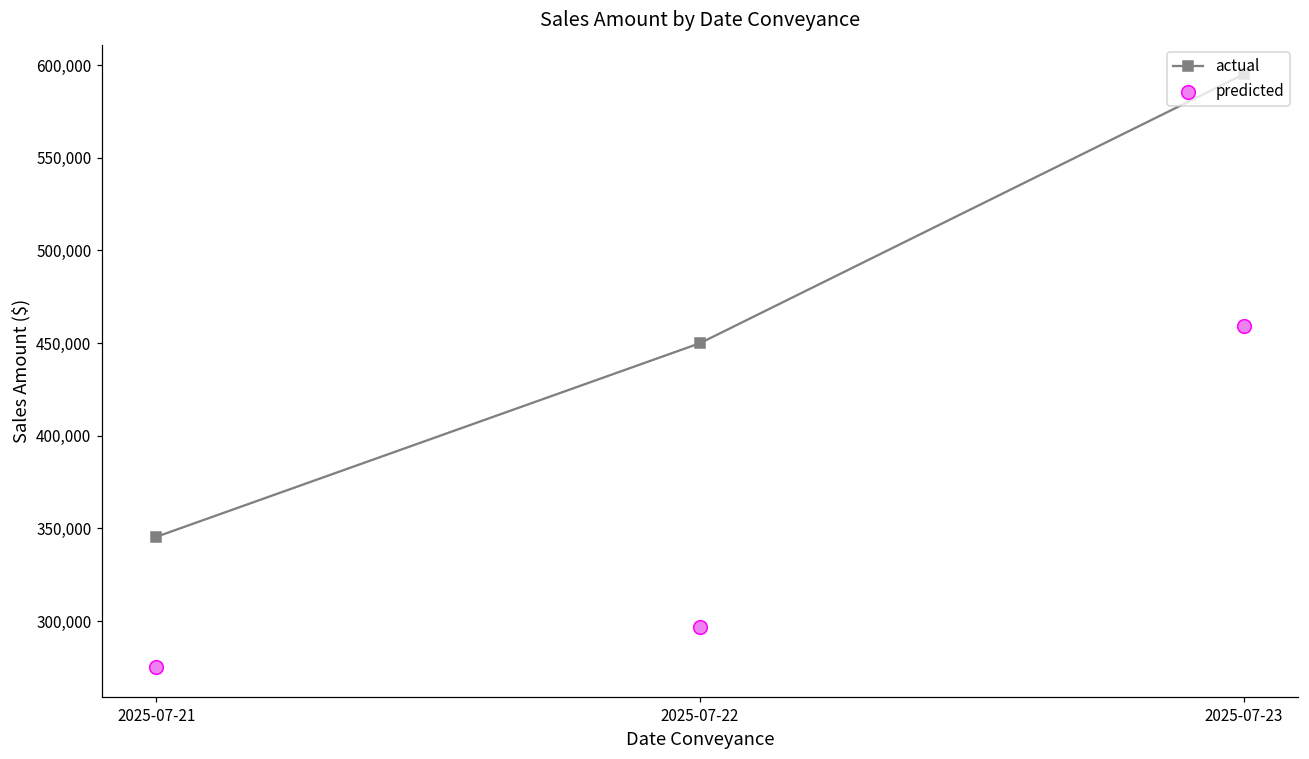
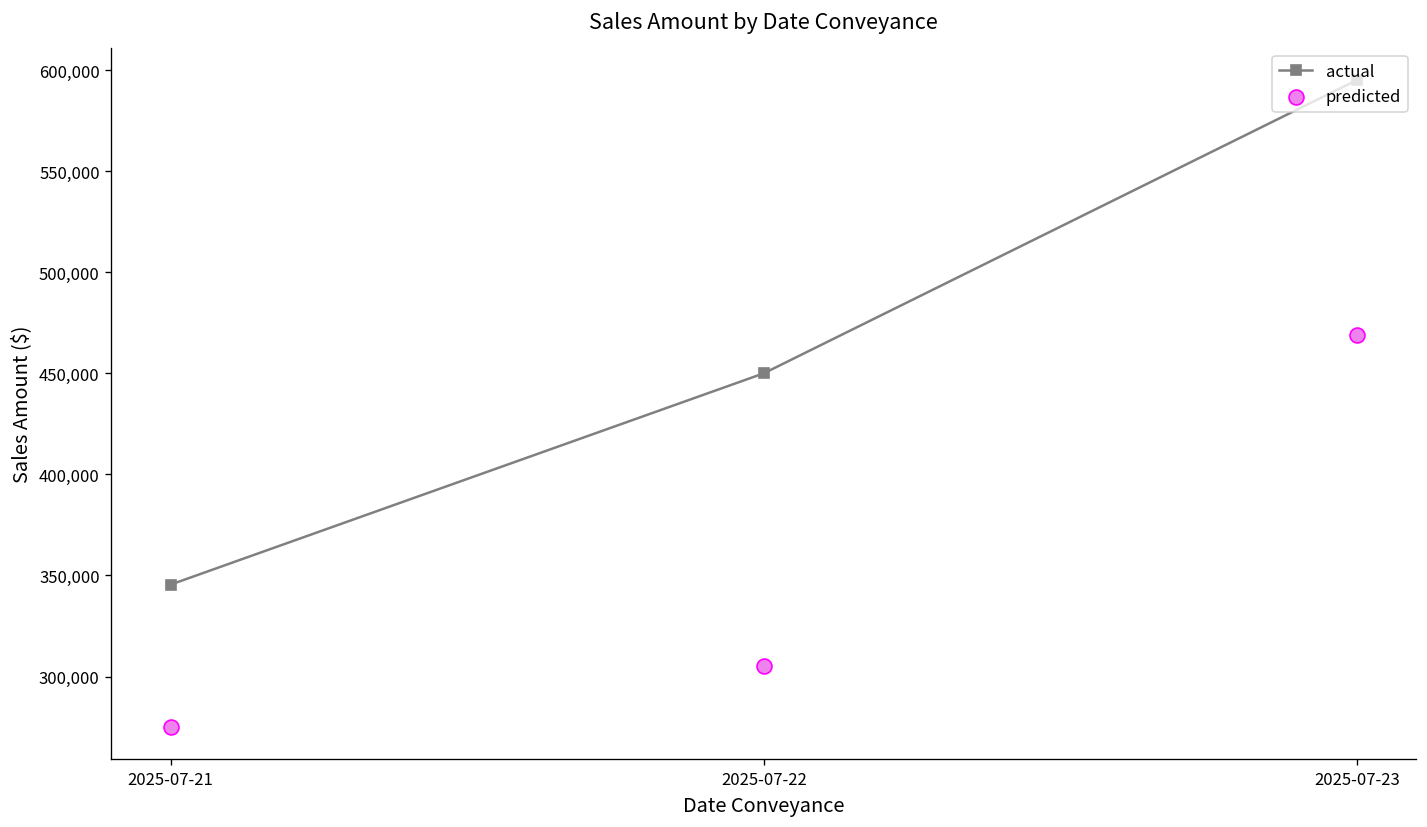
  {
    "actual": {
      "2025-07-21": "346,000",
      "2025-07-22": "450,000"
    },
    "predicted": {
-     "2025-07-22": "297,000",
-     "2025-07-23": "459,000"
+     "2025-07-22": "305,000",
+     "2025-07-23": "469,000"
    }
  }
